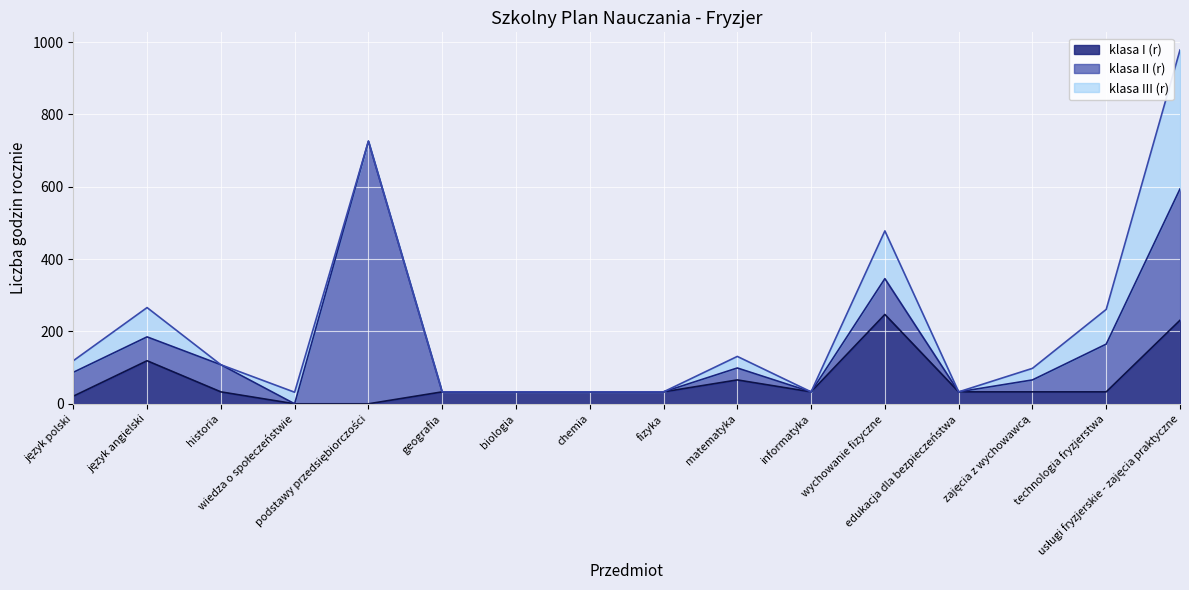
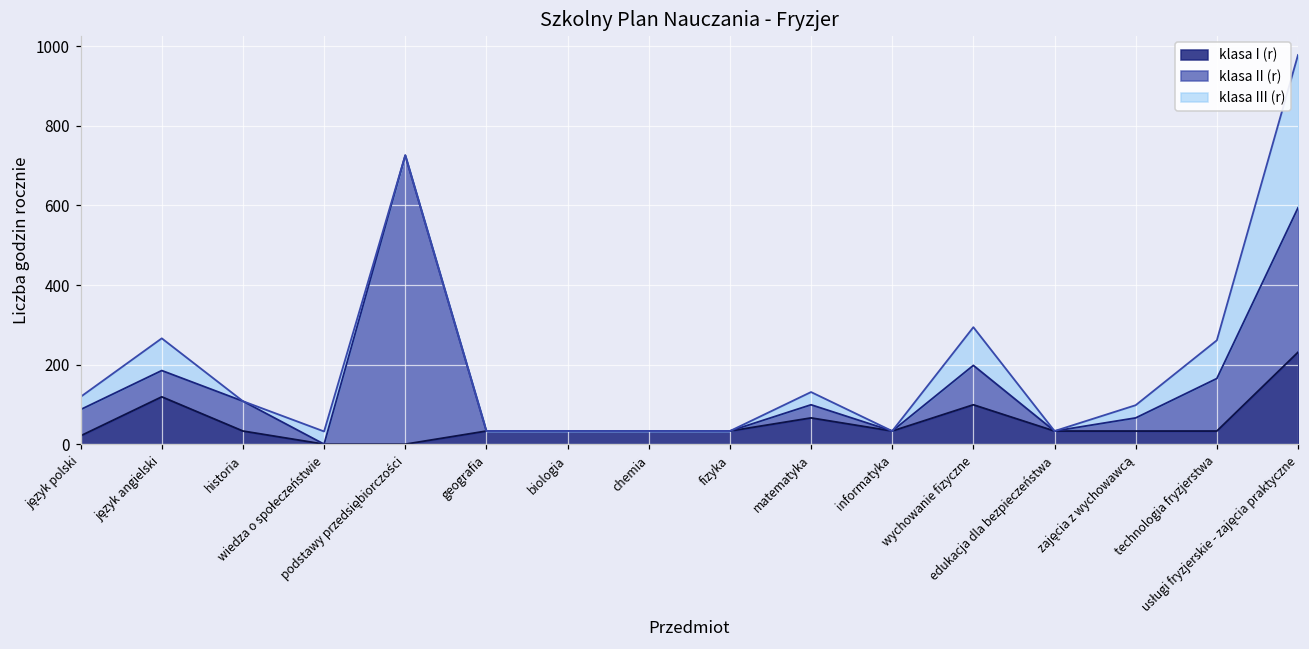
  {
    "klasa I (r)": {
      "język polski": 20,
      "język angielski": 120,
      "historia": 30,
      "podstawy przedsiębiorczości": 0,
      "matematyka": 70,
-     "wychowanie fizyczne": 250,
+     "wychowanie fizyczne": 100,
      "zajęcia z wychowawcą": 30,
      "technologia fryzjerstwa": 30,
      "usługi fryzjerskie - zajęcia praktyczne": 230
    },
    "klasa II (r)": {
      "język polski": 70,
      "język angielski": 70,
      "matematyka": 30,
      "wychowanie fizyczne": 100,
      "zajęcia z wychowawcą": 30,
      "technologia fryzjerstwa": 130,
      "usługi fryzjerskie - zajęcia praktyczne": 360
    },
    "klasa III (r)": {
      "język polski": 30,
      "język angielski": 80,
      "wiedza o społeczeństwie": 30,
      "matematyka": 30,
-     "wychowanie fizyczne": 130,
+     "wychowanie fizyczne": 100,
      "zajęcia z wychowawcą": 30,
      "technologia fryzjerstwa": 100,
      "usługi fryzjerskie - zajęcia praktyczne": 380
    }
  }
